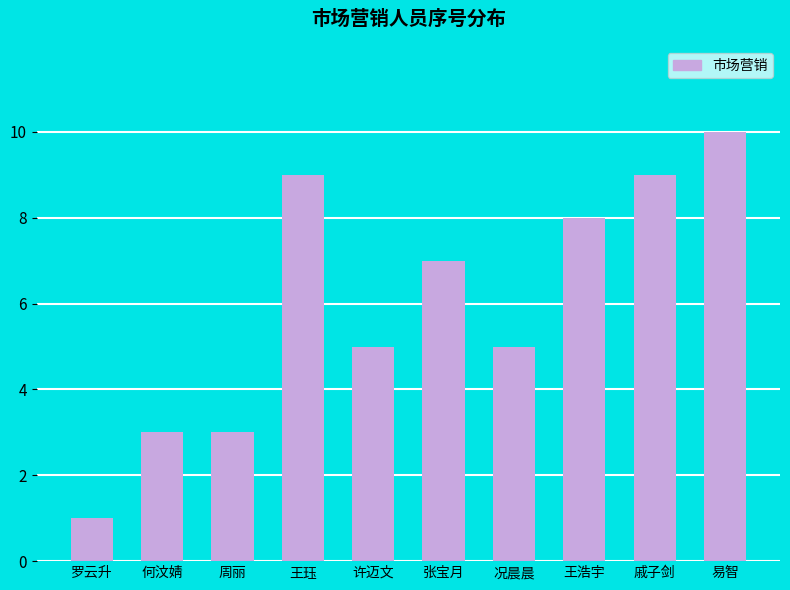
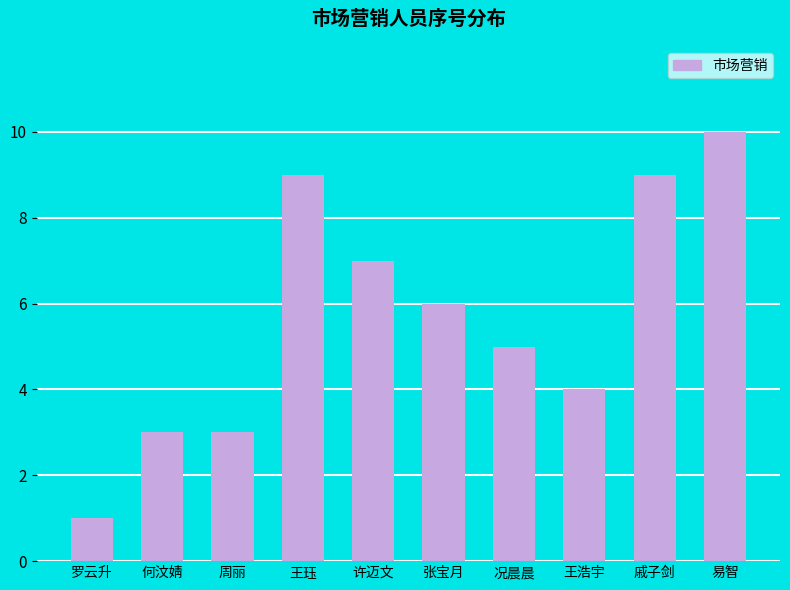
  {
    "罗云升": 1,
    "何汶婧": 3,
    "周丽": 3,
    "王珏": 9,
-   "许迈文": 5,
-   "张宝月": 7,
+   "许迈文": 7,
+   "张宝月": 6,
    "况晨晨": 5,
-   "王浩宇": 8,
+   "王浩宇": 4,
    "戚子剑": 9,
    "易智": 10
  }
